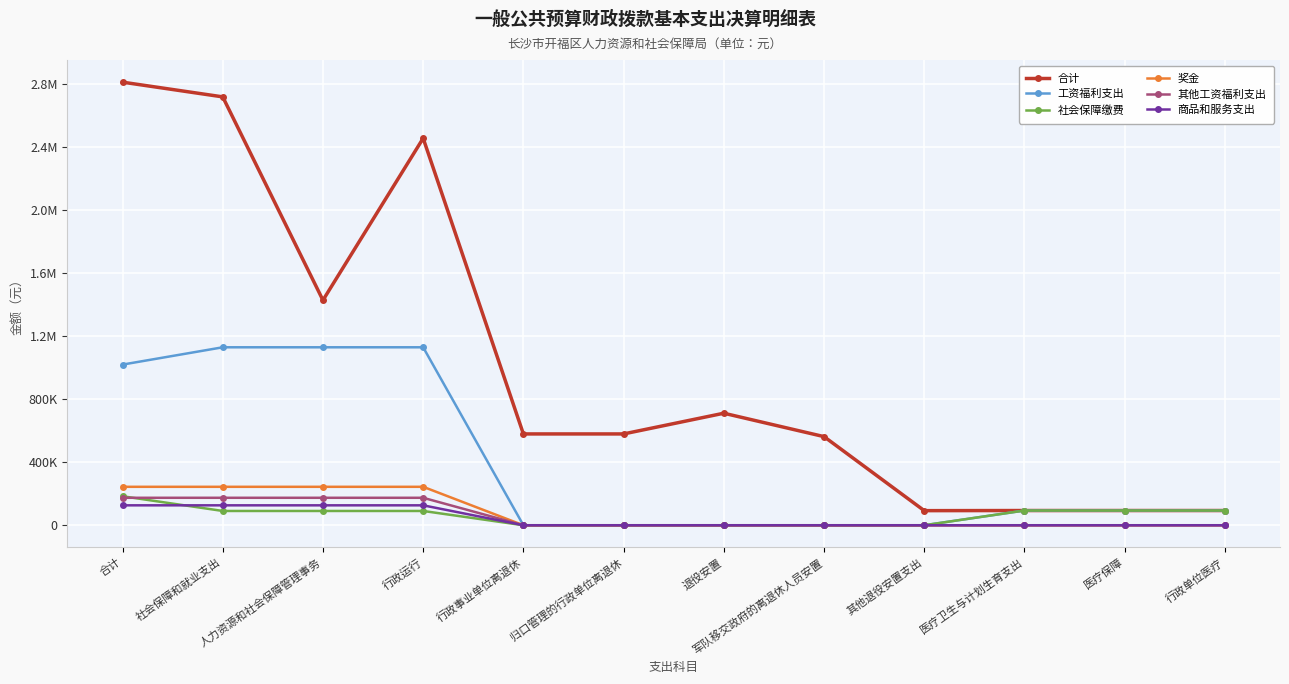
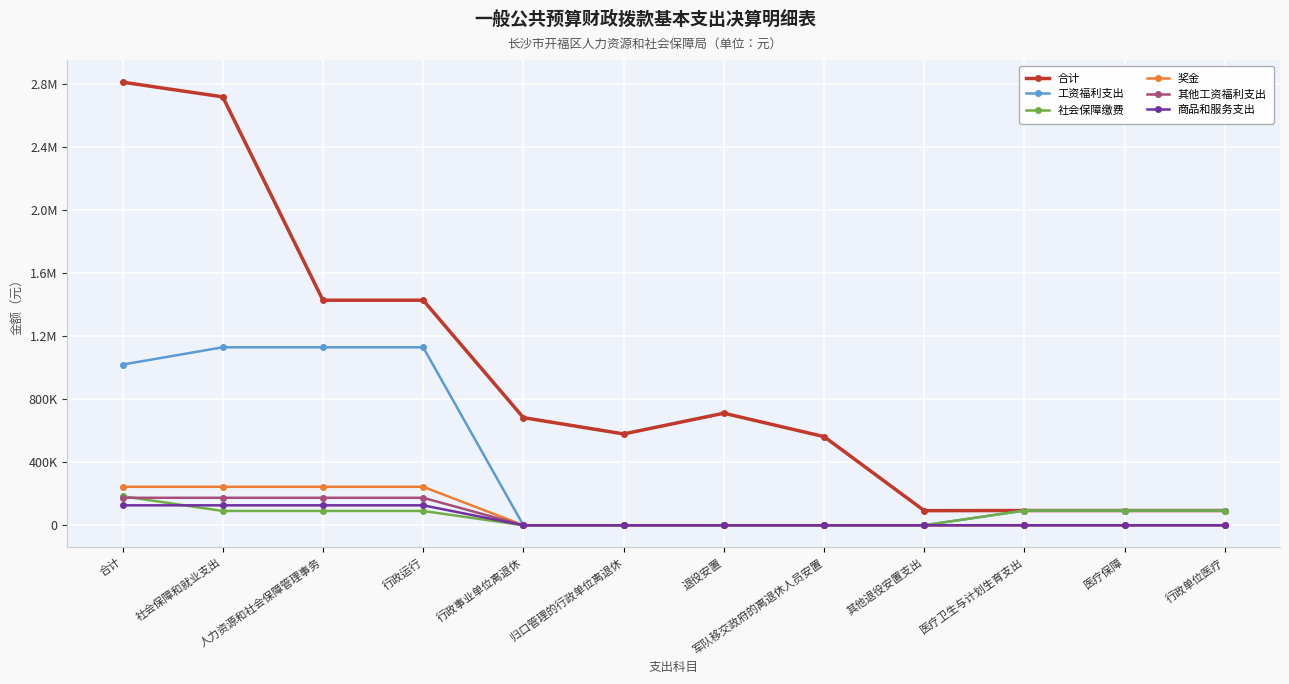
  {
    "合计": {
      "合计": 2810000,
      "社会保障和就业支出": 2720000,
      "人力资源和社会保障管理事务": 1430000,
-     "行政运行": 2460000,
-     "行政事业单位离退休": 580000,
+     "行政运行": 1430000,
+     "行政事业单位离退休": 680000,
      "归口管理的行政单位离退休": 580000,
      "退役安置": 710000,
      "军队移交政府的离退休人员安置": 560000,
      "其他退役安置支出": 90000
    },
    "工资福利支出": {
      "合计": 1020000,
      "社会保障和就业支出": 1130000,
      "人力资源和社会保障管理事务": 1130000,
      "行政运行": 1130000
    },
    "社会保障缴费": {
      "社会保障和就业支出": 90000,
      "人力资源和社会保障管理事务": 90000,
      "行政运行": 90000
    },
    "奖金": {
      "合计": 240000,
      "社会保障和就业支出": 240000,
      "人力资源和社会保障管理事务": 240000,
      "行政运行": 240000
    },
    "其他工资福利支出": {
      "社会保障和就业支出": 170000,
      "人力资源和社会保障管理事务": 170000,
      "行政运行": 170000
    },
    "商品和服务支出": {
      "合计": 130000,
      "社会保障和就业支出": 130000,
      "人力资源和社会保障管理事务": 130000,
      "行政运行": 130000
    }
  }
